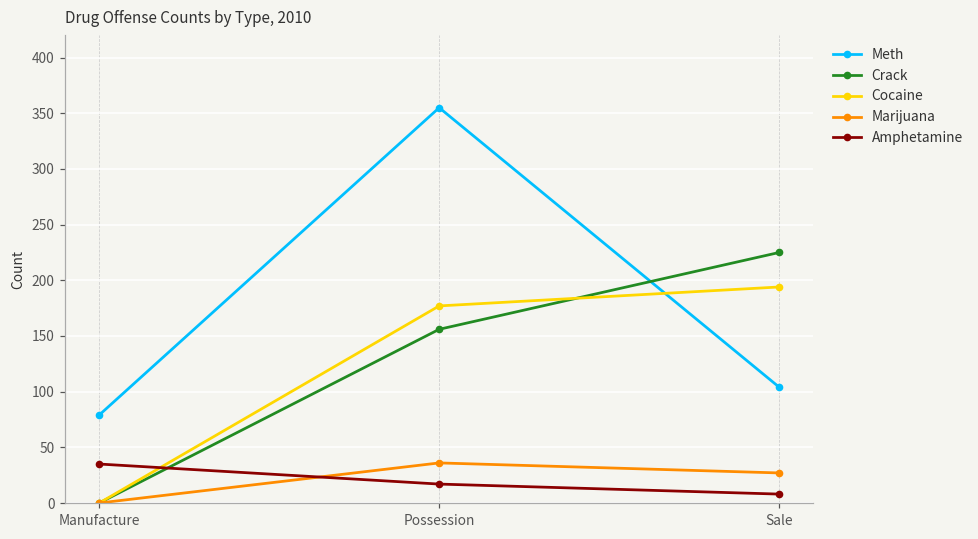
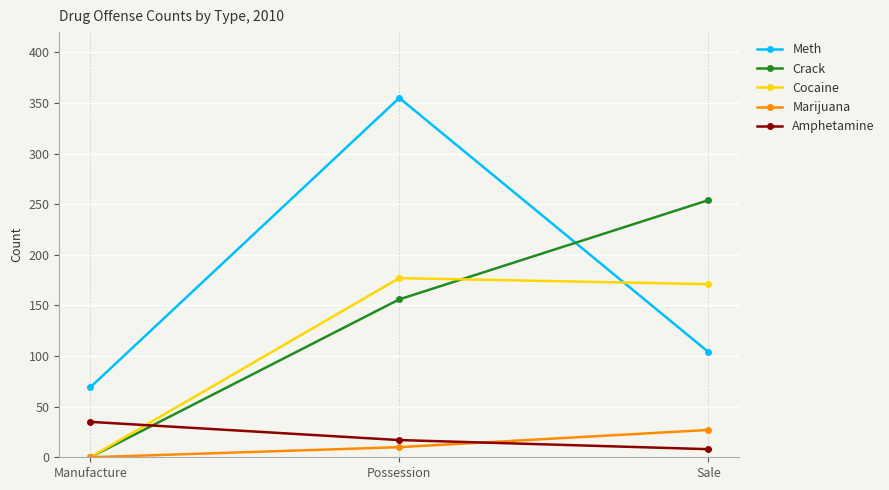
  {
    "Meth": {
-     "Manufacture": 79,
+     "Manufacture": 69,
      "Possession": 355,
      "Sale": 104
    },
    "Crack": {
      "Possession": 156,
-     "Sale": 225
+     "Sale": 254
    },
    "Cocaine": {
      "Possession": 177,
-     "Sale": 194
+     "Sale": 171
    },
    "Marijuana": {
-     "Possession": 36,
+     "Possession": 10,
      "Sale": 27
    },
    "Amphetamine": {
      "Manufacture": 35,
      "Possession": 17,
      "Sale": 8
    }
  }
